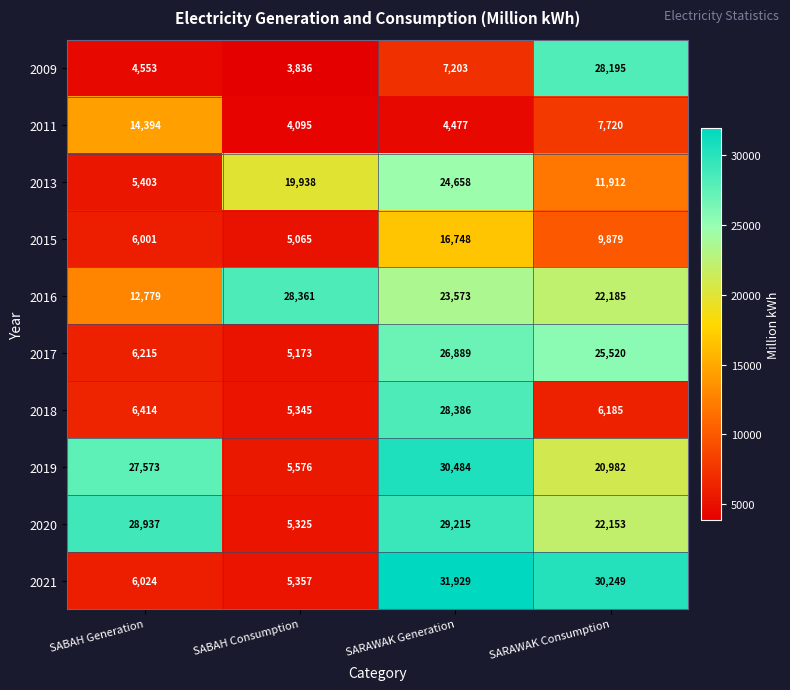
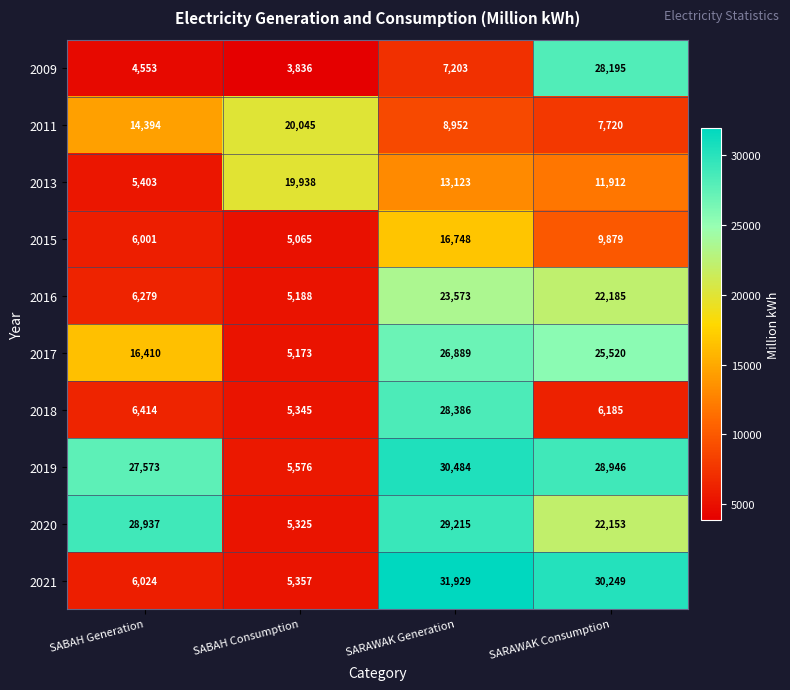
  {
    "2009": {
      "SABAH Generation": "4,553",
      "SABAH Consumption": "3,836",
      "SARAWAK Generation": "7,203",
      "SARAWAK Consumption": "28,195"
    },
    "2011": {
      "SABAH Generation": "14,394",
-     "SABAH Consumption": "4,095",
-     "SARAWAK Generation": "4,477",
+     "SABAH Consumption": "20,045",
+     "SARAWAK Generation": "8,952",
      "SARAWAK Consumption": "7,720"
    },
    "2013": {
      "SABAH Generation": "5,403",
      "SABAH Consumption": "19,938",
-     "SARAWAK Generation": "24,658",
+     "SARAWAK Generation": "13,123",
      "SARAWAK Consumption": "11,912"
    },
    "2015": {
      "SABAH Generation": "6,001",
      "SABAH Consumption": "5,065",
      "SARAWAK Generation": "16,748",
      "SARAWAK Consumption": "9,879"
    },
    "2016": {
-     "SABAH Generation": "12,779",
-     "SABAH Consumption": "28,361",
+     "SABAH Generation": "6,279",
+     "SABAH Consumption": "5,188",
      "SARAWAK Generation": "23,573",
      "SARAWAK Consumption": "22,185"
    },
    "2017": {
-     "SABAH Generation": "6,215",
+     "SABAH Generation": "16,410",
      "SABAH Consumption": "5,173",
      "SARAWAK Generation": "26,889",
      "SARAWAK Consumption": "25,520"
    },
    "2018": {
      "SABAH Generation": "6,414",
      "SABAH Consumption": "5,345",
      "SARAWAK Generation": "28,386",
      "SARAWAK Consumption": "6,185"
    },
    "2019": {
      "SABAH Generation": "27,573",
      "SABAH Consumption": "5,576",
      "SARAWAK Generation": "30,484",
-     "SARAWAK Consumption": "20,982"
+     "SARAWAK Consumption": "28,946"
    },
    "2020": {
      "SABAH Generation": "28,937",
      "SABAH Consumption": "5,325",
      "SARAWAK Generation": "29,215",
      "SARAWAK Consumption": "22,153"
    },
    "2021": {
      "SABAH Generation": "6,024",
      "SABAH Consumption": "5,357",
      "SARAWAK Generation": "31,929",
      "SARAWAK Consumption": "30,249"
    }
  }
